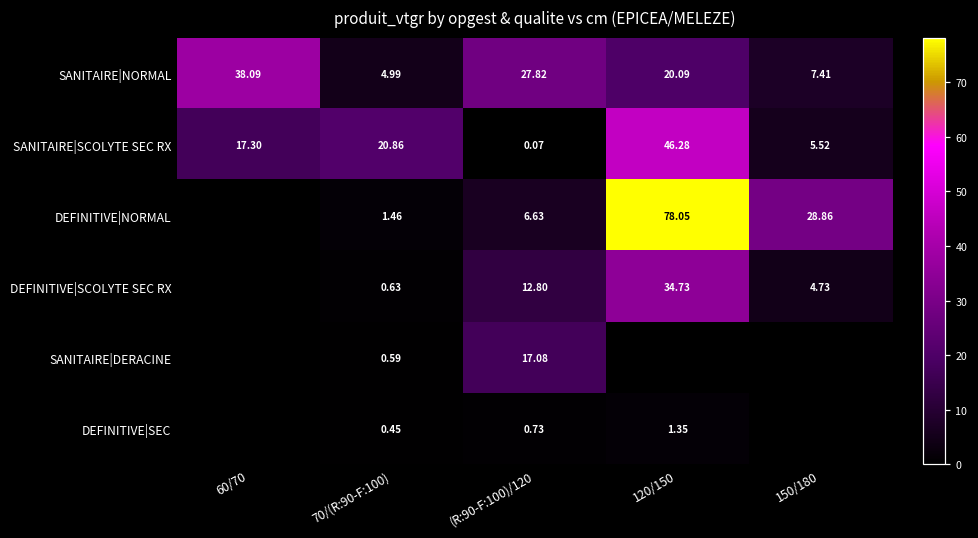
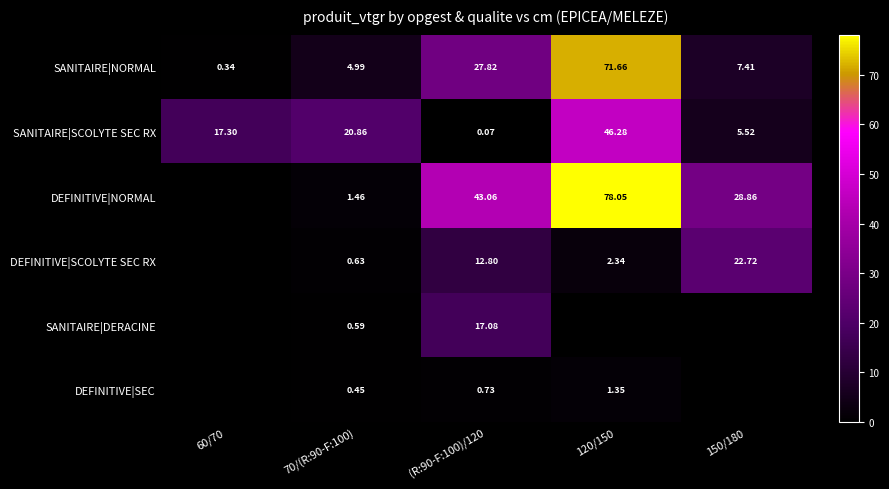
  {
    "SANITAIRE|NORMAL": {
-     "60/70": 38.09,
+     "60/70": 0.34,
      "70/(R:90-F:100)": 4.99,
      "(R:90-F:100)/120": 27.82,
-     "120/150": 20.09,
+     "120/150": 71.66,
      "150/180": 7.41
    },
    "SANITAIRE|SCOLYTE SEC RX": {
      "60/70": 17.30,
      "70/(R:90-F:100)": 20.86,
      "(R:90-F:100)/120": 0.07,
      "120/150": 46.28,
      "150/180": 5.52
    },
    "DEFINITIVE|NORMAL": {
      "70/(R:90-F:100)": 1.46,
-     "(R:90-F:100)/120": 6.63,
+     "(R:90-F:100)/120": 43.06,
      "120/150": 78.05,
      "150/180": 28.86
    },
    "DEFINITIVE|SCOLYTE SEC RX": {
      "70/(R:90-F:100)": 0.63,
      "(R:90-F:100)/120": 12.80,
-     "120/150": 34.73,
-     "150/180": 4.73
+     "120/150": 2.34,
+     "150/180": 22.72
    },
    "SANITAIRE|DERACINE": {
      "70/(R:90-F:100)": 0.59,
      "(R:90-F:100)/120": 17.08
    },
    "DEFINITIVE|SEC": {
      "70/(R:90-F:100)": 0.45,
      "(R:90-F:100)/120": 0.73,
      "120/150": 1.35
    }
  }
